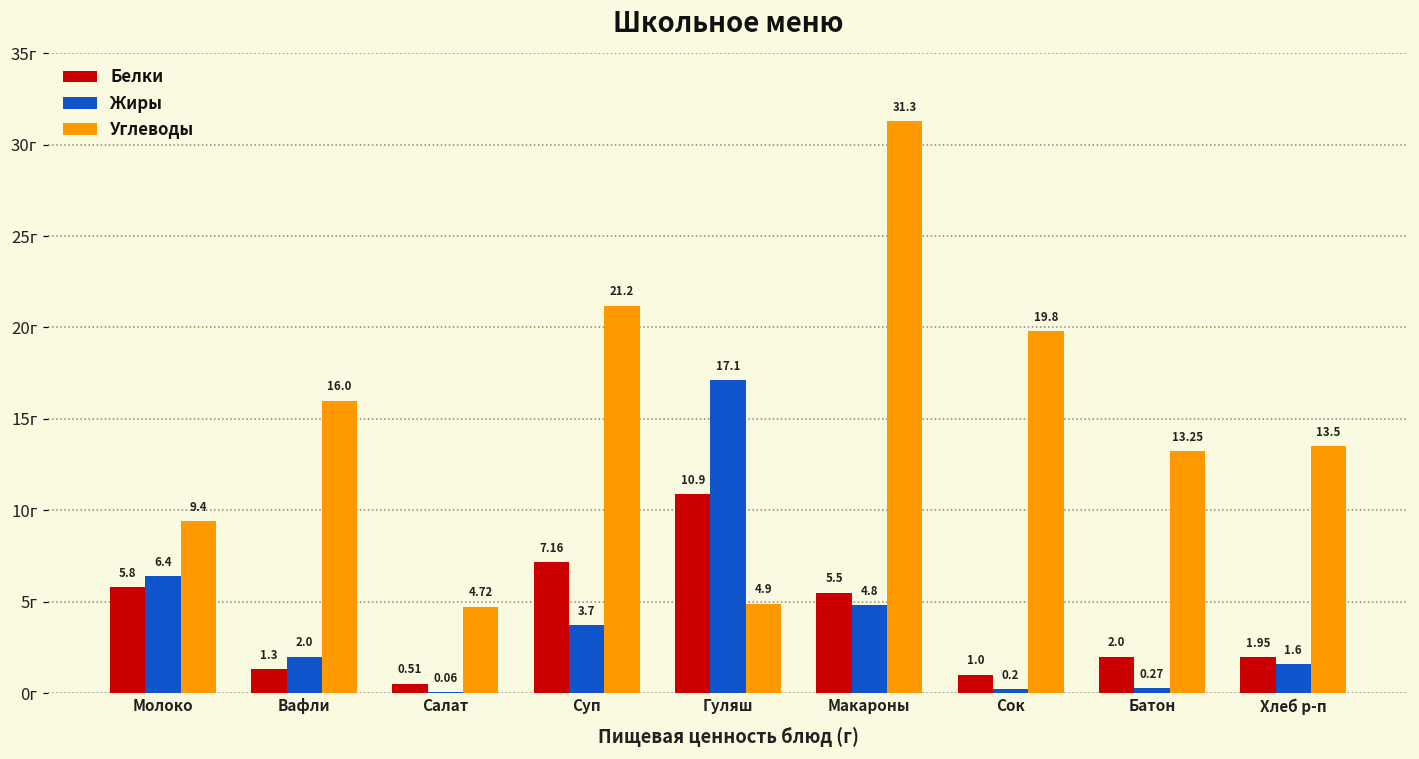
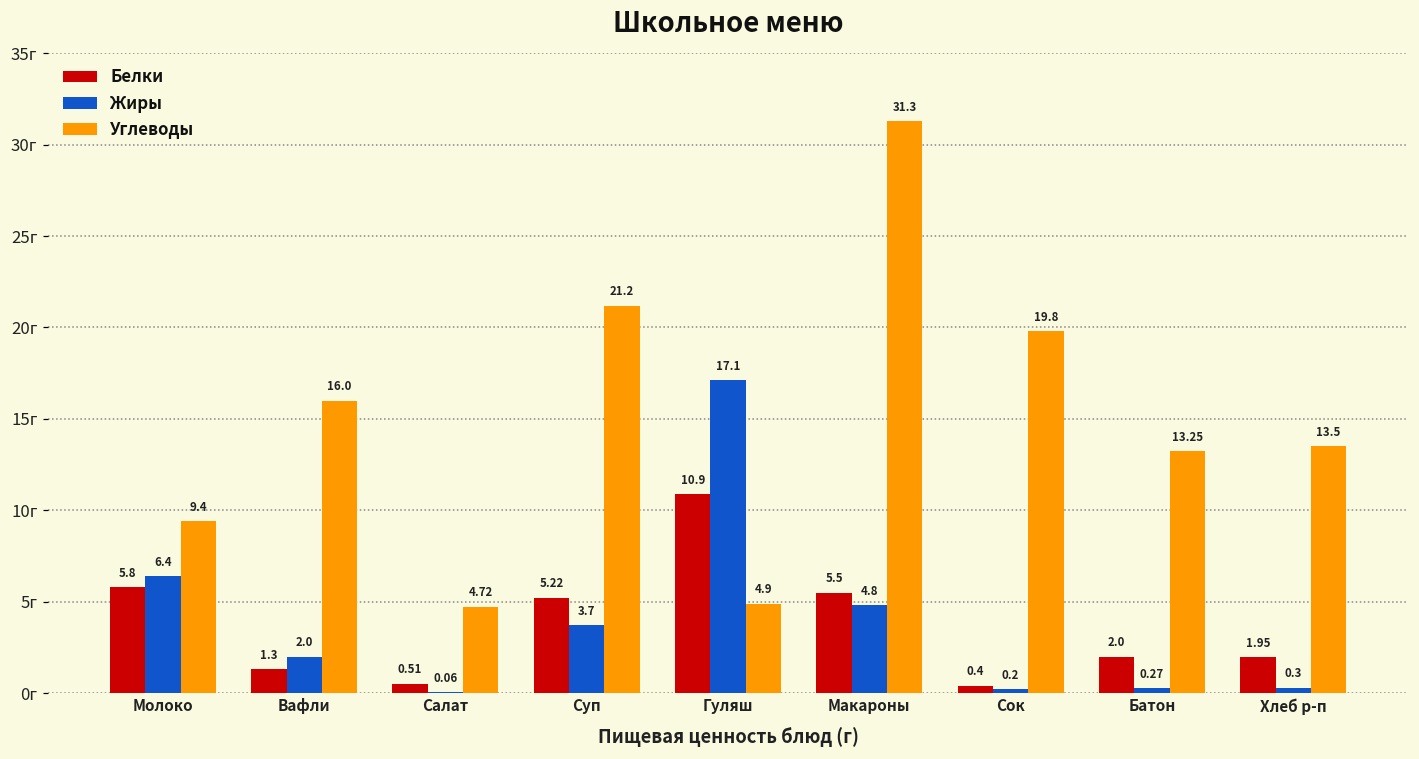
  {
    "Белки": {
      "Молоко": 5.8,
      "Вафли": 1.3,
      "Салат": 0.51,
-     "Суп": 7.16,
+     "Суп": 5.22,
      "Гуляш": 10.9,
      "Макароны": 5.5,
-     "Сок": 1.0,
+     "Сок": 0.4,
      "Батон": 2.0,
      "Хлеб р-п": 1.95
    },
    "Жиры": {
      "Молоко": 6.4,
      "Вафли": 2.0,
      "Салат": 0.06,
      "Суп": 3.7,
      "Гуляш": 17.1,
      "Макароны": 4.8,
      "Сок": 0.2,
      "Батон": 0.27,
-     "Хлеб р-п": 1.6
+     "Хлеб р-п": 0.3
    },
    "Углеводы": {
      "Молоко": 9.4,
      "Вафли": 16.0,
      "Салат": 4.72,
      "Суп": 21.2,
      "Гуляш": 4.9,
      "Макароны": 31.3,
      "Сок": 19.8,
      "Батон": 13.25,
      "Хлеб р-п": 13.5
    }
  }
